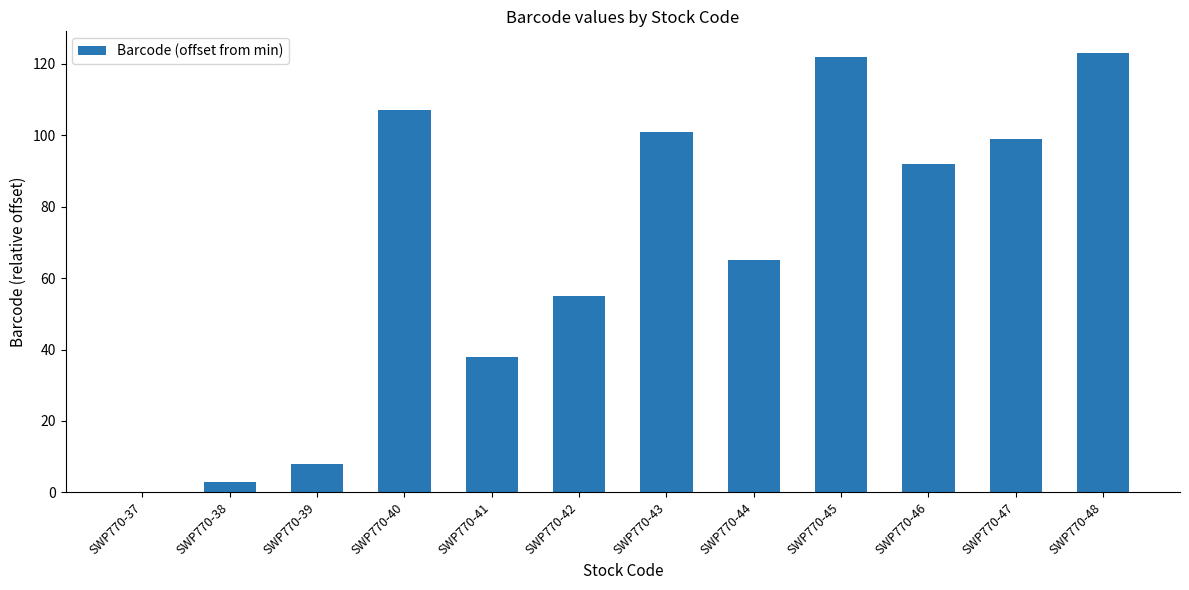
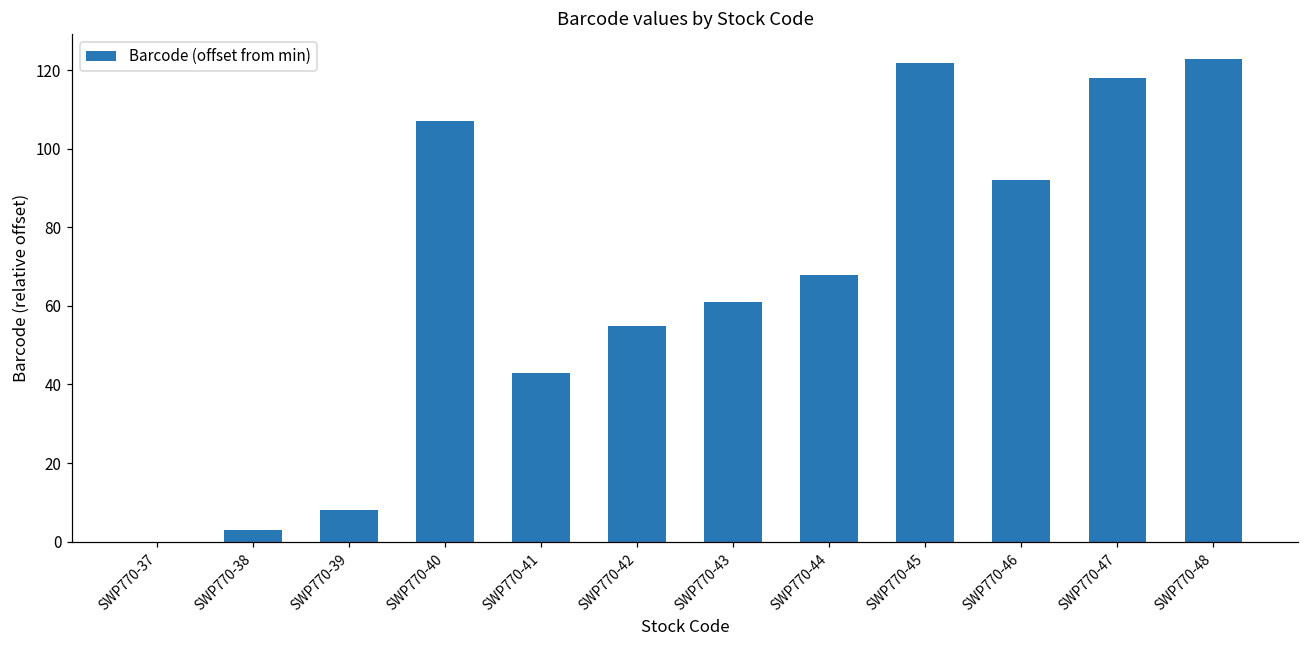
  {
    "SWP770-37": 0,
    "SWP770-38": 3,
    "SWP770-39": 8,
    "SWP770-40": 107,
-   "SWP770-41": 38,
+   "SWP770-41": 43,
    "SWP770-42": 55,
-   "SWP770-43": 101,
-   "SWP770-44": 65,
+   "SWP770-43": 61,
+   "SWP770-44": 68,
    "SWP770-45": 122,
    "SWP770-46": 92,
-   "SWP770-47": 99,
+   "SWP770-47": 118,
    "SWP770-48": 123
  }
